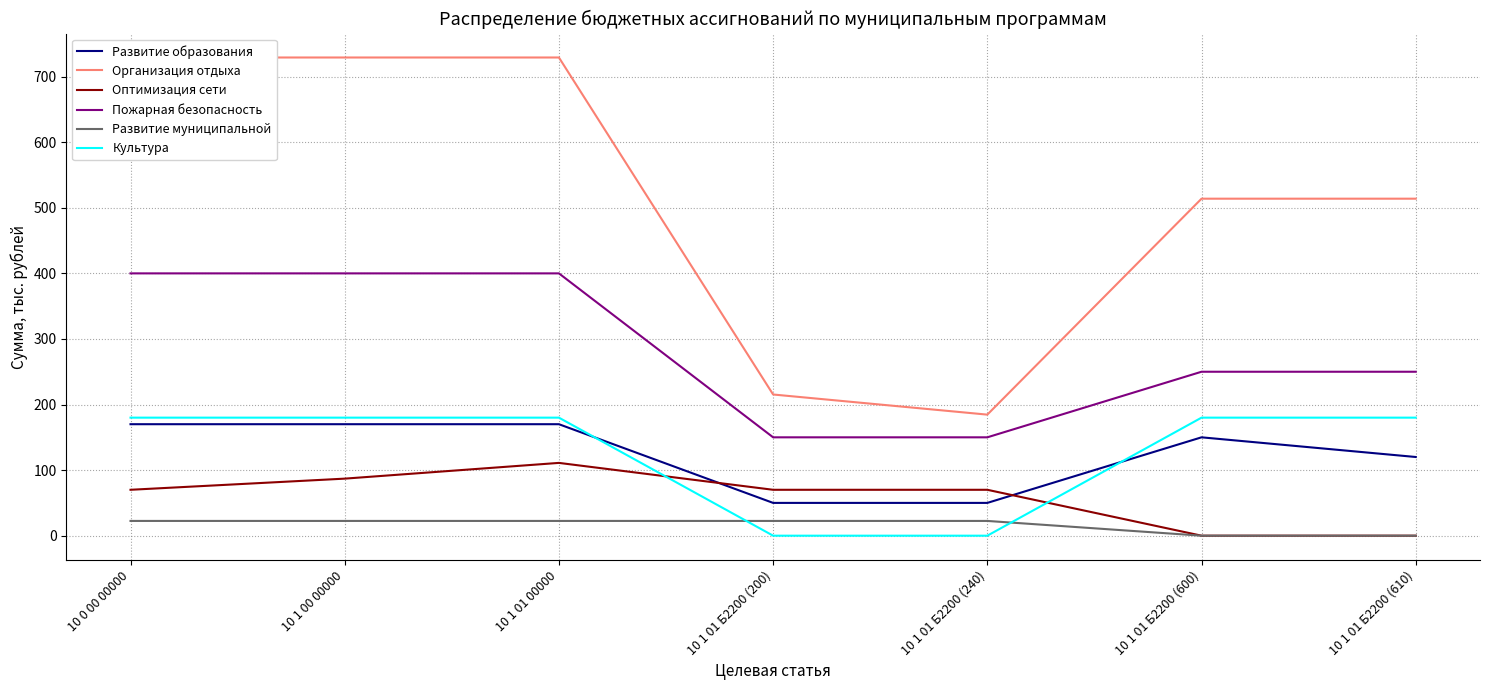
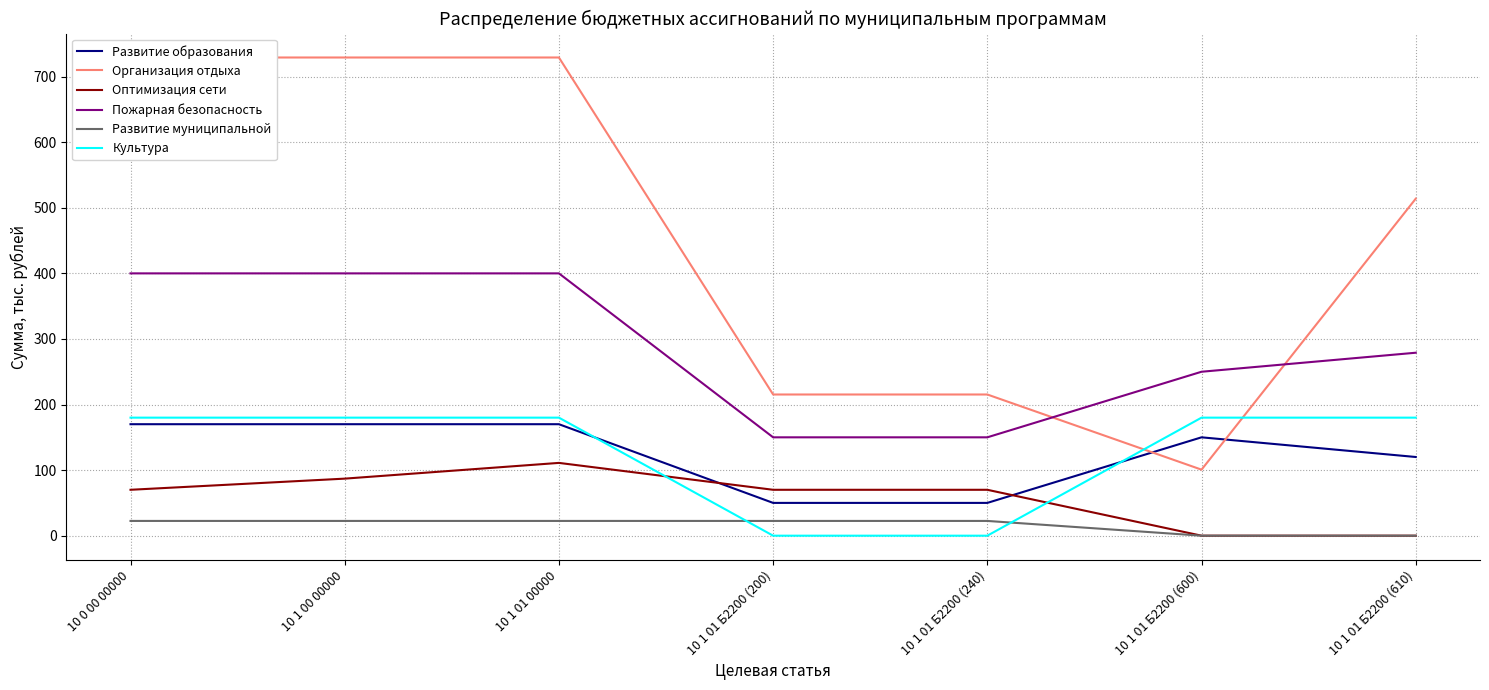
  {
    "Развитие образования": {
      "10 0 00 00000": 170,
      "10 1 00 00000": 170,
      "10 1 01 00000": 170,
      "10 1 01 Б2200 (200)": 50,
      "10 1 01 Б2200 (240)": 50,
      "10 1 01 Б2200 (600)": 150,
      "10 1 01 Б2200 (610)": 120
    },
    "Организация отдыха": {
      "10 1 00 00000": 730,
      "10 1 01 00000": 730,
      "10 1 01 Б2200 (200)": 220,
-     "10 1 01 Б2200 (240)": 180,
-     "10 1 01 Б2200 (600)": 510,
+     "10 1 01 Б2200 (240)": 220,
+     "10 1 01 Б2200 (600)": 100,
      "10 1 01 Б2200 (610)": 510
    },
    "Оптимизация сети": {
      "10 0 00 00000": 70,
      "10 1 00 00000": 90,
      "10 1 01 00000": 110,
      "10 1 01 Б2200 (200)": 70,
      "10 1 01 Б2200 (240)": 70
    },
    "Пожарная безопасность": {
      "10 0 00 00000": 400,
      "10 1 00 00000": 400,
      "10 1 01 00000": 400,
      "10 1 01 Б2200 (200)": 150,
      "10 1 01 Б2200 (240)": 150,
      "10 1 01 Б2200 (600)": 250,
-     "10 1 01 Б2200 (610)": 250
+     "10 1 01 Б2200 (610)": 280
    },
    "Развитие муниципальной": {
      "10 0 00 00000": 20,
      "10 1 00 00000": 20,
      "10 1 01 00000": 20,
      "10 1 01 Б2200 (200)": 20,
      "10 1 01 Б2200 (240)": 20
    },
    "Культура": {
      "10 0 00 00000": 180,
      "10 1 00 00000": 180,
      "10 1 01 00000": 180,
      "10 1 01 Б2200 (200)": 0,
      "10 1 01 Б2200 (240)": 0,
      "10 1 01 Б2200 (600)": 180,
      "10 1 01 Б2200 (610)": 180
    }
  }
